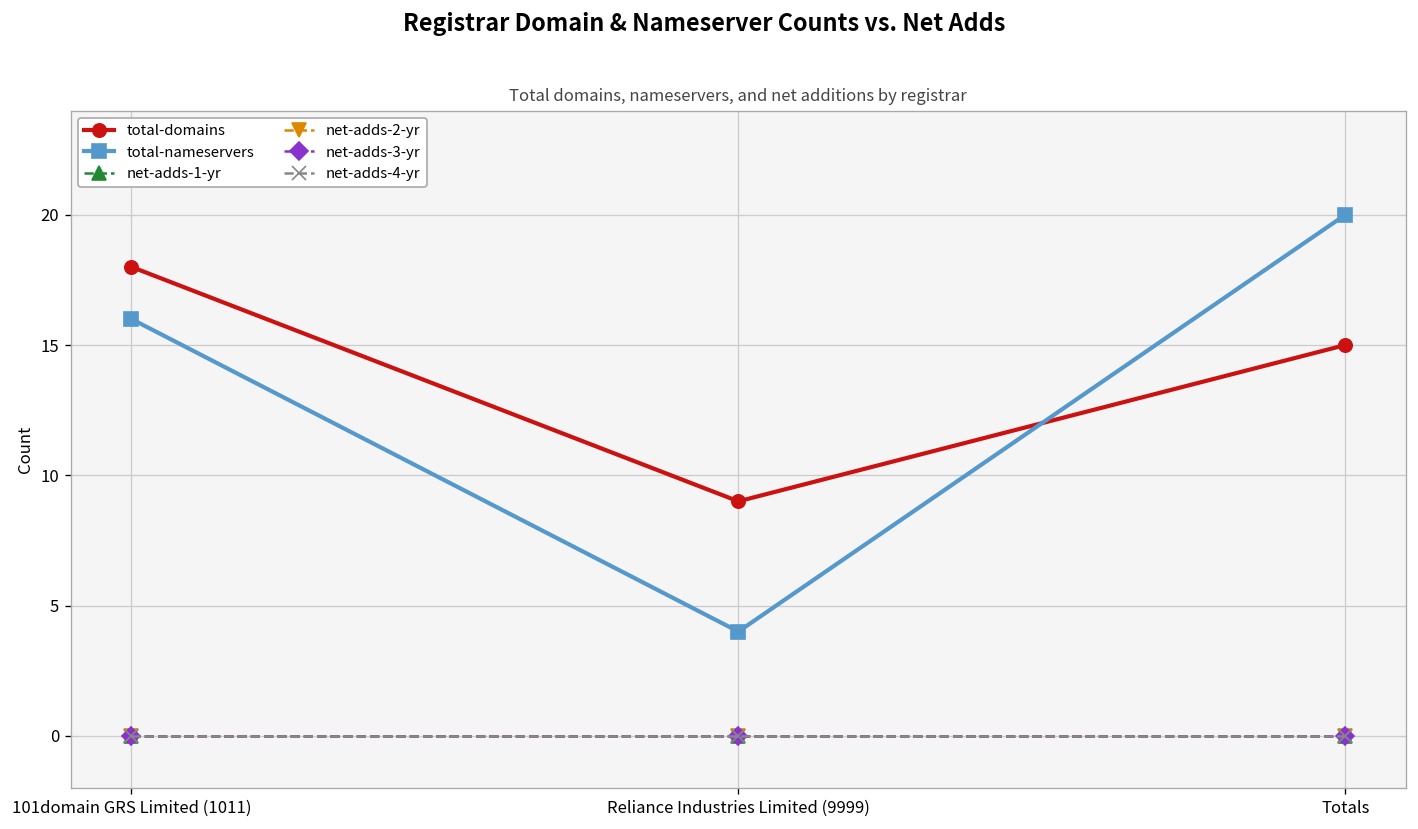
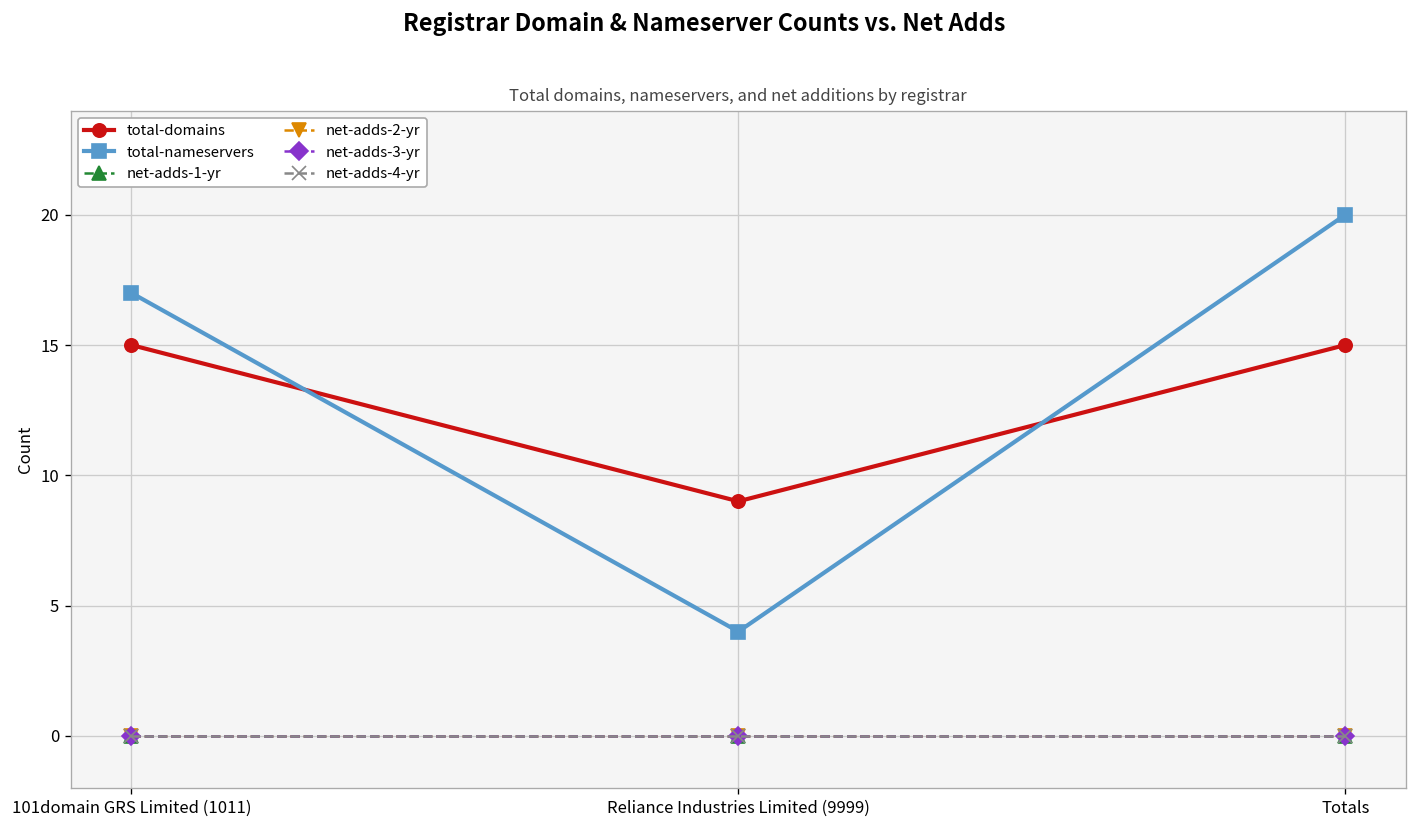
  {
    "total-domains": {
-     "101domain GRS Limited (1011)": 18,
+     "101domain GRS Limited (1011)": 15,
      "Reliance Industries Limited (9999)": 9,
      "Totals": 15
    },
    "total-nameservers": {
-     "101domain GRS Limited (1011)": 16,
+     "101domain GRS Limited (1011)": 17,
      "Reliance Industries Limited (9999)": 4,
      "Totals": 20
    },
    "net-adds-4-yr": {
      "101domain GRS Limited (1011)": 0,
      "Reliance Industries Limited (9999)": 0,
      "Totals": 0
    }
  }
